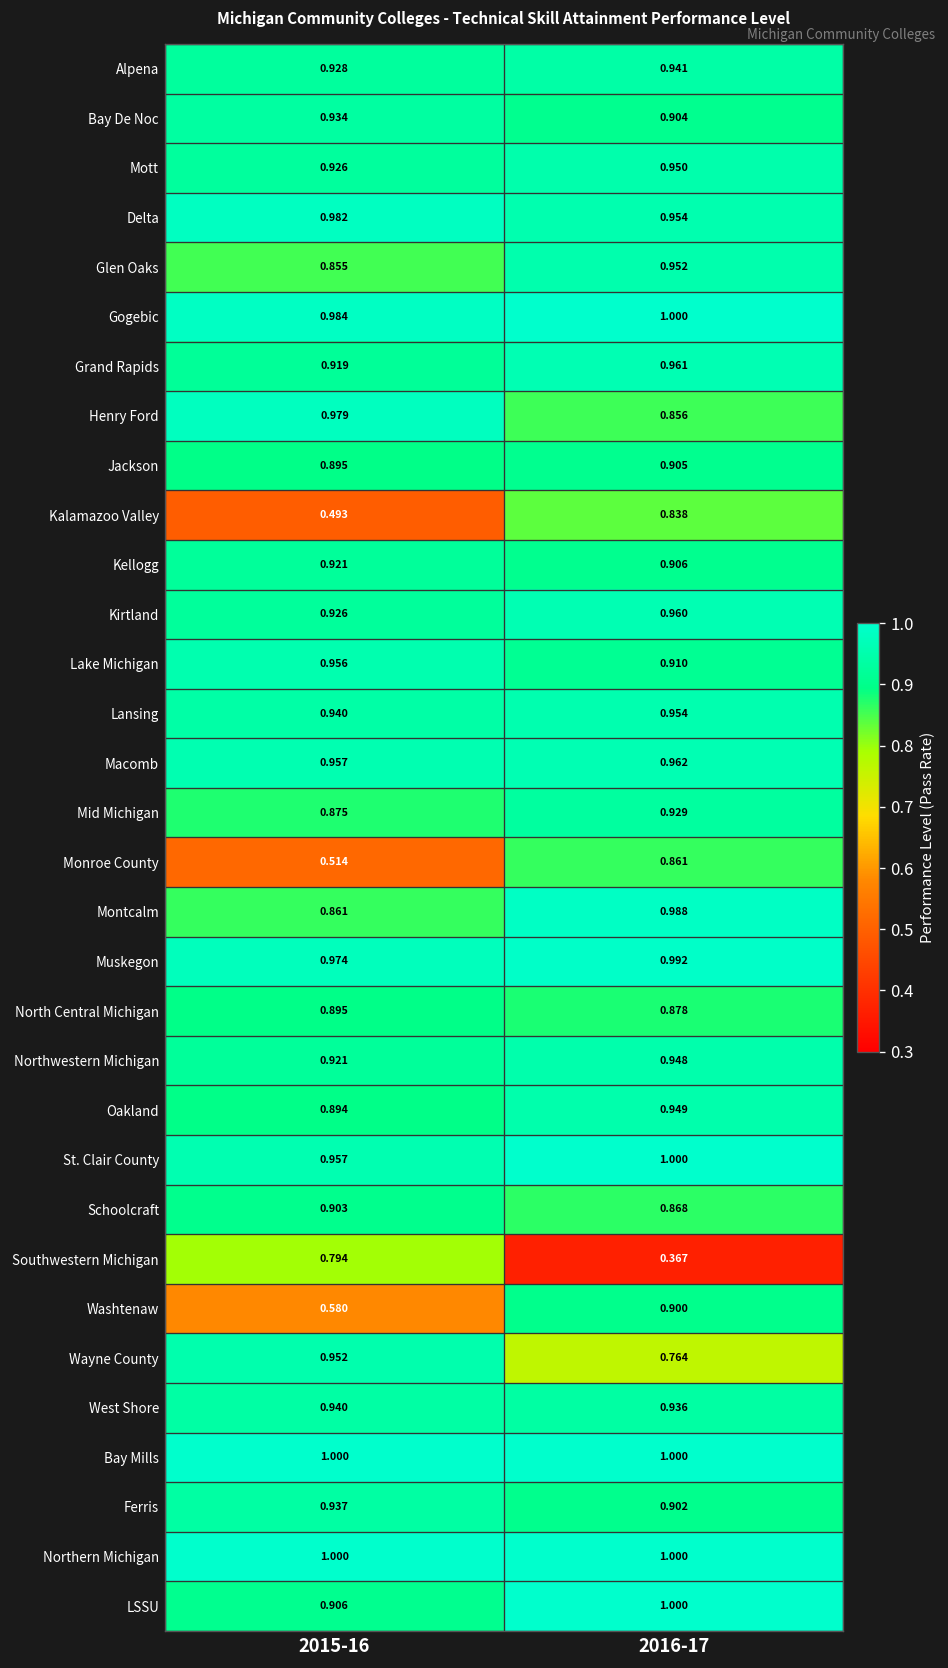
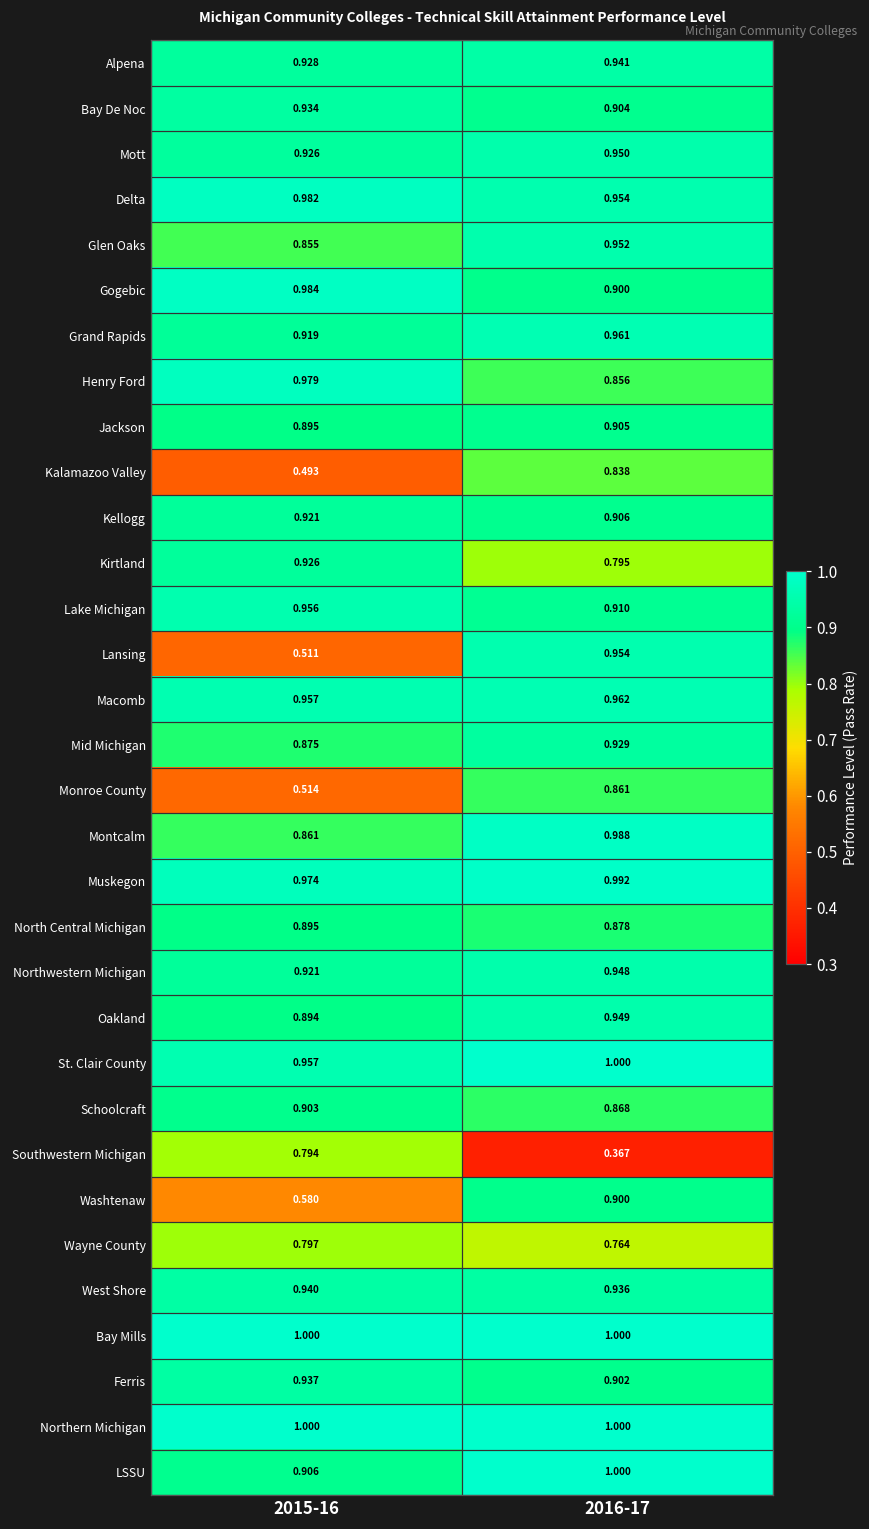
  {
    "Alpena": {
      "2015-16": 0.928,
      "2016-17": 0.941
    },
    "Bay De Noc": {
      "2015-16": 0.934,
      "2016-17": 0.904
    },
    "Mott": {
      "2015-16": 0.926,
      "2016-17": 0.950
    },
    "Delta": {
      "2015-16": 0.982,
      "2016-17": 0.954
    },
    "Glen Oaks": {
      "2015-16": 0.855,
      "2016-17": 0.952
    },
    "Gogebic": {
      "2015-16": 0.984,
-     "2016-17": 1.000
+     "2016-17": 0.900
    },
    "Grand Rapids": {
      "2015-16": 0.919,
      "2016-17": 0.961
    },
    "Henry Ford": {
      "2015-16": 0.979,
      "2016-17": 0.856
    },
    "Jackson": {
      "2015-16": 0.895,
      "2016-17": 0.905
    },
    "Kalamazoo Valley": {
      "2015-16": 0.493,
      "2016-17": 0.838
    },
    "Kellogg": {
      "2015-16": 0.921,
      "2016-17": 0.906
    },
    "Kirtland": {
      "2015-16": 0.926,
-     "2016-17": 0.960
+     "2016-17": 0.795
    },
    "Lake Michigan": {
      "2015-16": 0.956,
      "2016-17": 0.910
    },
    "Lansing": {
-     "2015-16": 0.940,
+     "2015-16": 0.511,
      "2016-17": 0.954
    },
    "Macomb": {
      "2015-16": 0.957,
      "2016-17": 0.962
    },
    "Mid Michigan": {
      "2015-16": 0.875,
      "2016-17": 0.929
    },
    "Monroe County": {
      "2015-16": 0.514,
      "2016-17": 0.861
    },
    "Montcalm": {
      "2015-16": 0.861,
      "2016-17": 0.988
    },
    "Muskegon": {
      "2015-16": 0.974,
      "2016-17": 0.992
    },
    "North Central Michigan": {
      "2015-16": 0.895,
      "2016-17": 0.878
    },
    "Northwestern Michigan": {
      "2015-16": 0.921,
      "2016-17": 0.948
    },
    "Oakland": {
      "2015-16": 0.894,
      "2016-17": 0.949
    },
    "St. Clair County": {
      "2015-16": 0.957,
      "2016-17": 1.000
    },
    "Schoolcraft": {
      "2015-16": 0.903,
      "2016-17": 0.868
    },
    "Southwestern Michigan": {
      "2015-16": 0.794,
      "2016-17": 0.367
    },
    "Washtenaw": {
      "2015-16": 0.580,
      "2016-17": 0.900
    },
    "Wayne County": {
-     "2015-16": 0.952,
+     "2015-16": 0.797,
      "2016-17": 0.764
    },
    "West Shore": {
      "2015-16": 0.940,
      "2016-17": 0.936
    },
    "Bay Mills": {
      "2015-16": 1.000,
      "2016-17": 1.000
    },
    "Ferris": {
      "2015-16": 0.937,
      "2016-17": 0.902
    },
    "Northern Michigan": {
      "2015-16": 1.000,
      "2016-17": 1.000
    },
    "LSSU": {
      "2015-16": 0.906,
      "2016-17": 1.000
    }
  }
